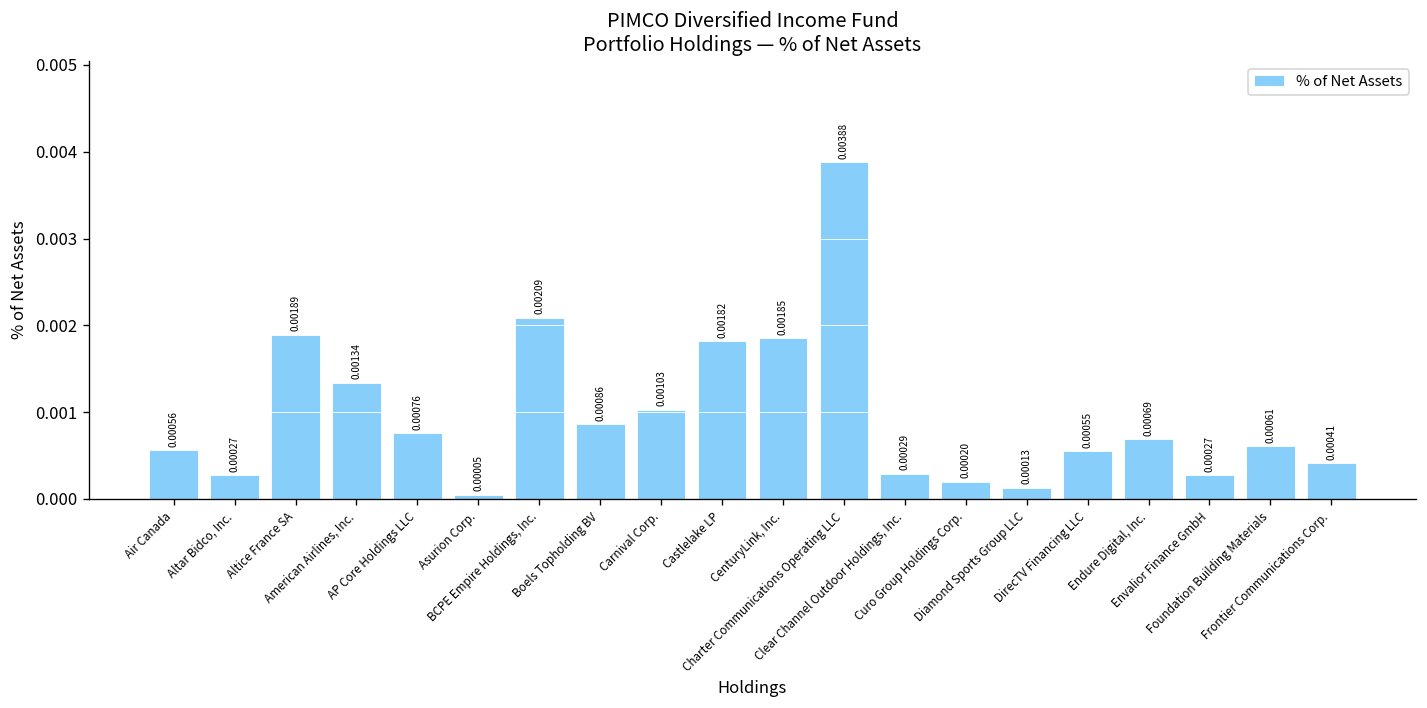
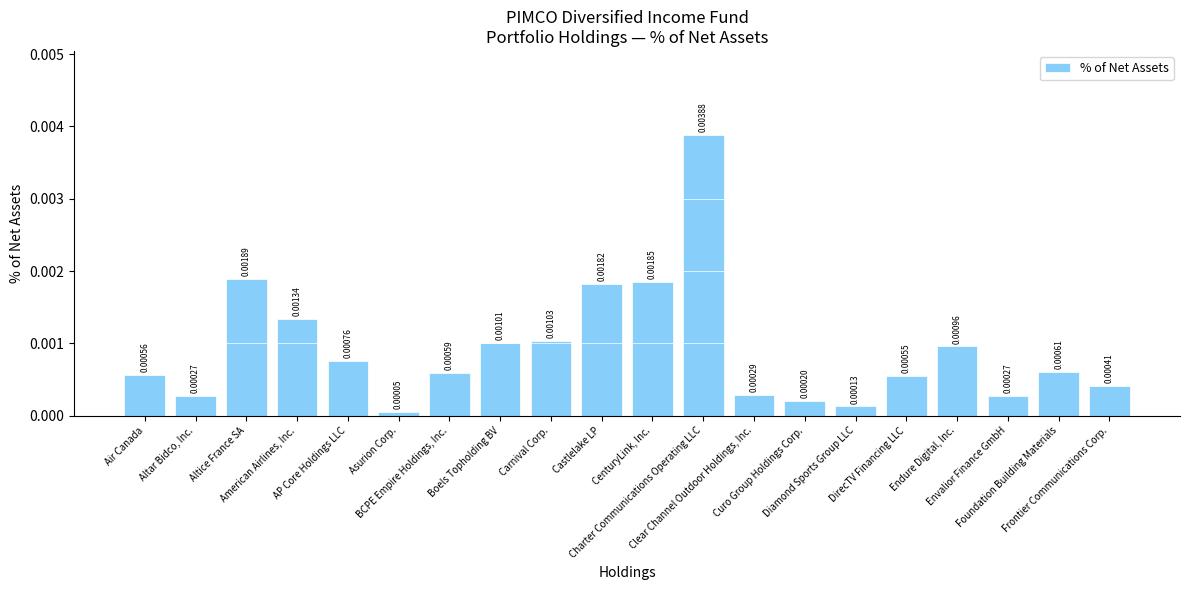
  {
    "Air Canada": 0.00056,
    "Altar Bidco, Inc.": 0.00027,
    "Altice France SA": 0.00189,
    "American Airlines, Inc.": 0.00134,
    "AP Core Holdings LLC": 0.00076,
    "Asurion Corp.": 0.00005,
-   "BCPE Empire Holdings, Inc.": 0.00209,
-   "Boels Topholding BV": 0.00086,
+   "BCPE Empire Holdings, Inc.": 0.00059,
+   "Boels Topholding BV": 0.00101,
    "Carnival Corp.": 0.00103,
    "Castlelake LP": 0.00182,
    "CenturyLink, Inc.": 0.00185,
    "Charter Communications Operating LLC": 0.00388,
    "Clear Channel Outdoor Holdings, Inc.": 0.00029,
    "Curo Group Holdings Corp.": 0.00020,
    "Diamond Sports Group LLC": 0.00013,
    "DirecTV Financing LLC": 0.00055,
-   "Endure Digital, Inc.": 0.00069,
+   "Endure Digital, Inc.": 0.00096,
    "Envalior Finance GmbH": 0.00027,
    "Foundation Building Materials": 0.00061,
    "Frontier Communications Corp.": 0.00041
  }
